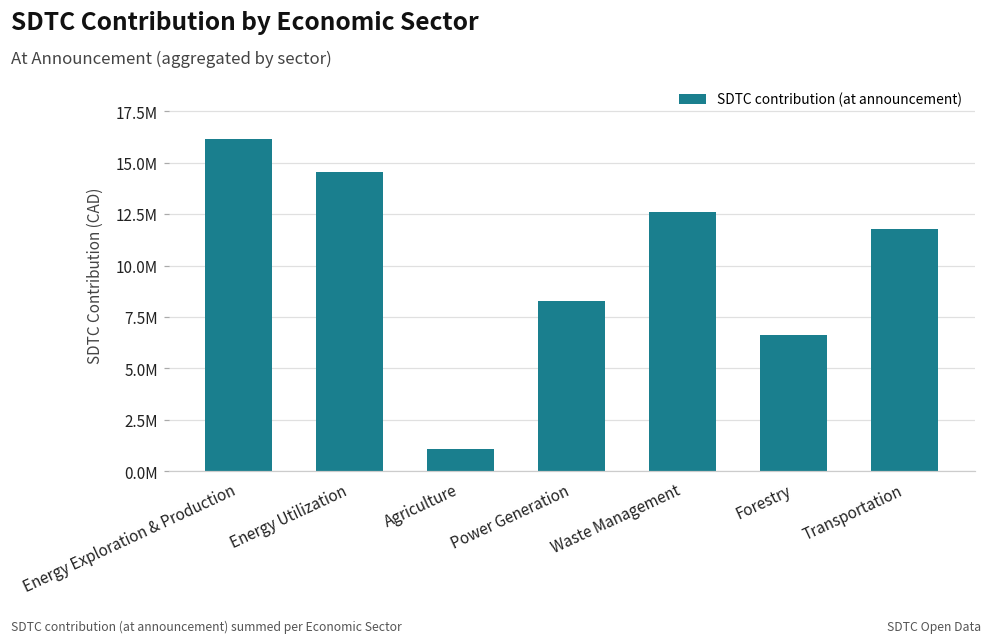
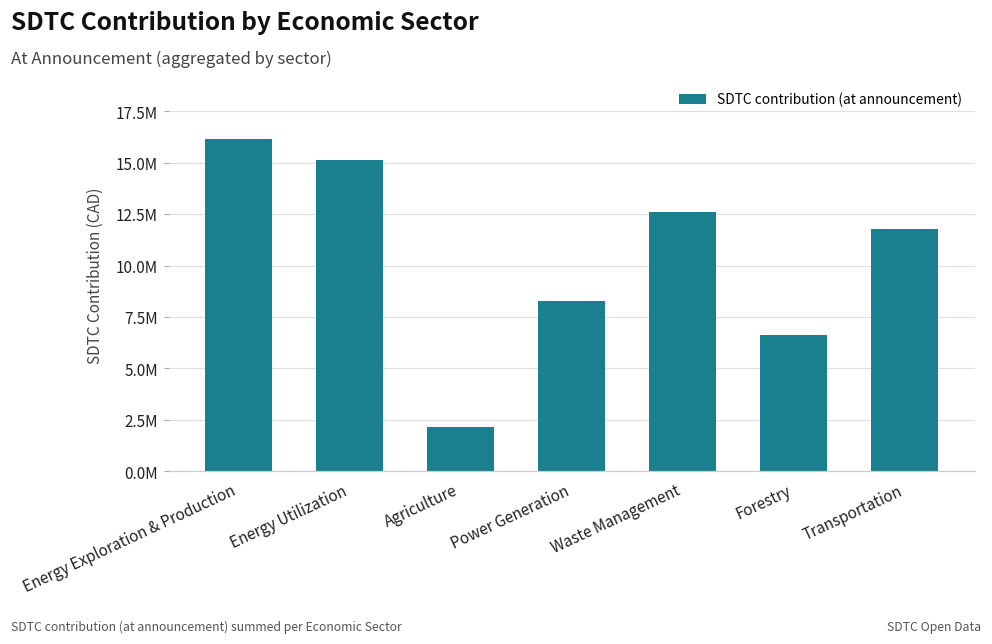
  {
    "Energy Exploration & Production": 16100000,
-   "Energy Utilization": 14500000,
-   "Agriculture": 1100000,
+   "Energy Utilization": 15100000,
+   "Agriculture": 2200000,
    "Power Generation": 8300000,
    "Waste Management": 12600000,
    "Forestry": 6600000,
    "Transportation": 11800000
  }
